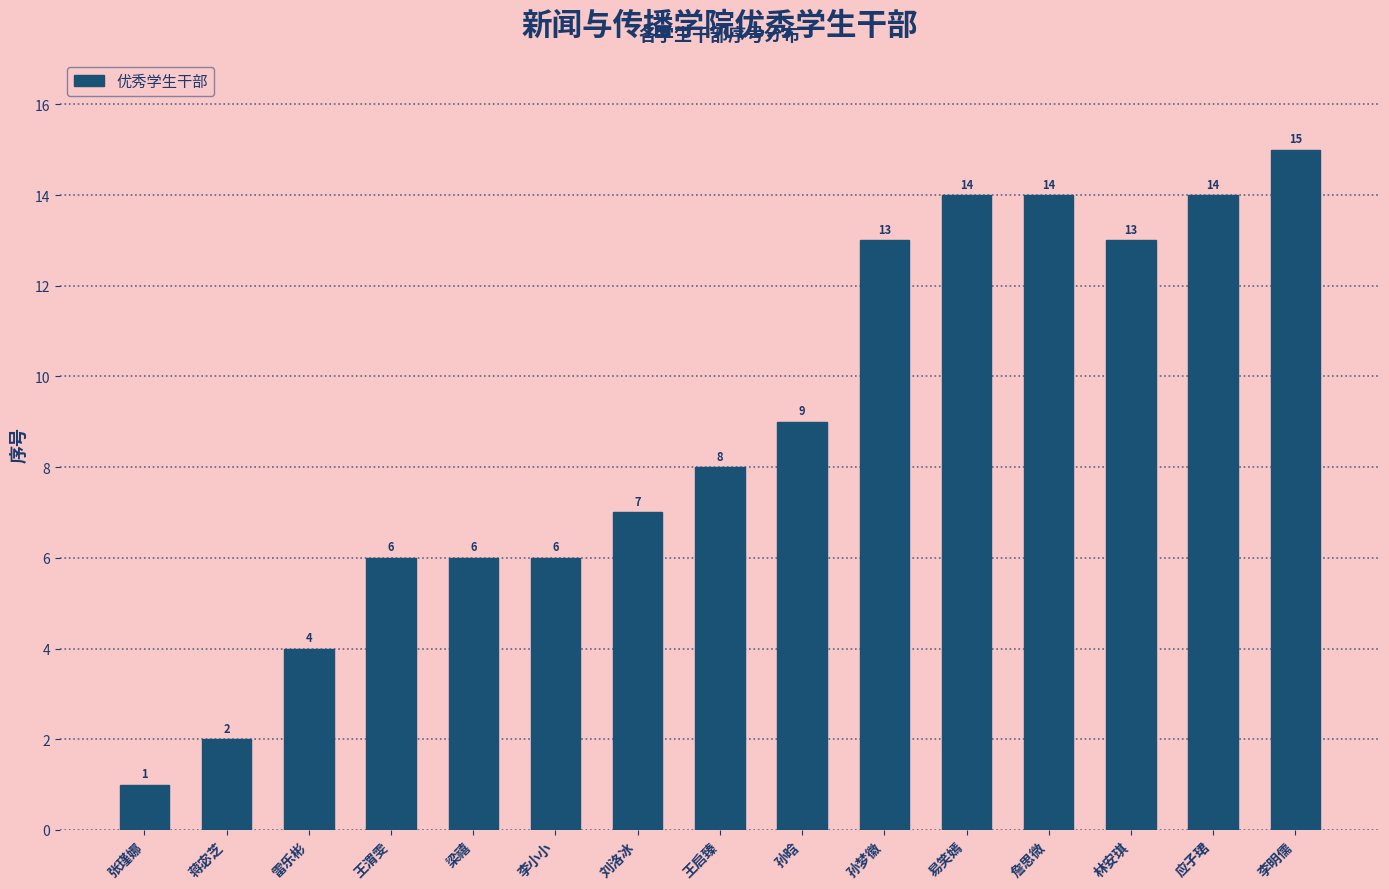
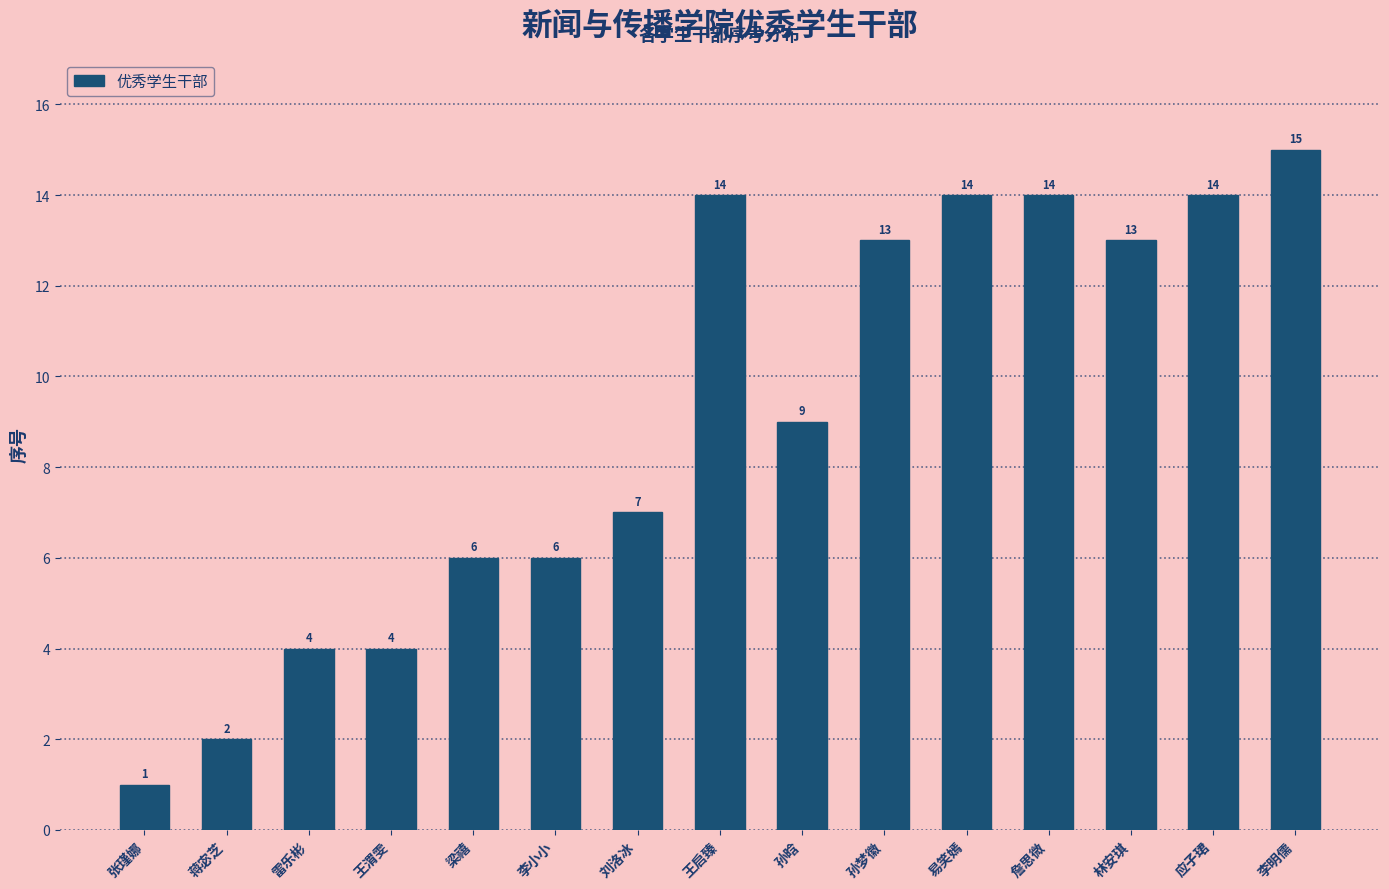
  {
    "张瑾娜": 1,
    "蒋宓芝": 2,
    "雷乐彬": 4,
-   "王渭雯": 6,
+   "王渭雯": 4,
    "梁禧": 6,
    "李小小": 6,
    "刘洛冰": 7,
-   "王启臻": 8,
+   "王启臻": 14,
    "孙晗": 9,
    "孙梦徽": 13,
    "易笑嫣": 14,
    "詹思微": 14,
    "林安琪": 13,
    "应子珺": 14,
    "李明儒": 15
  }
